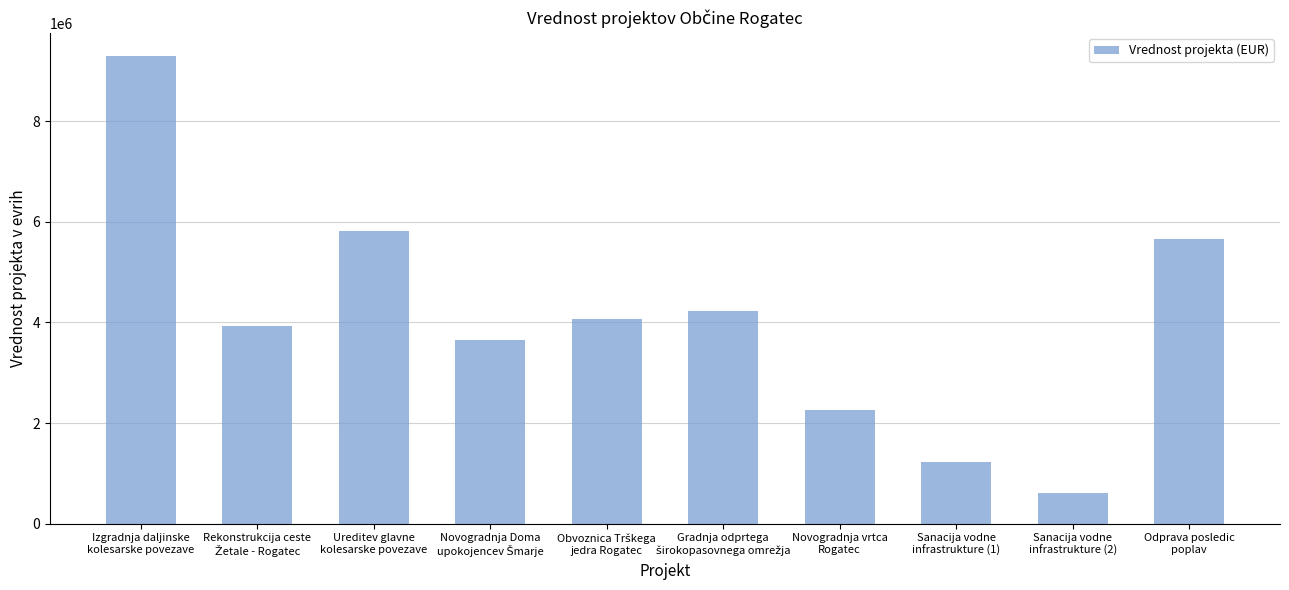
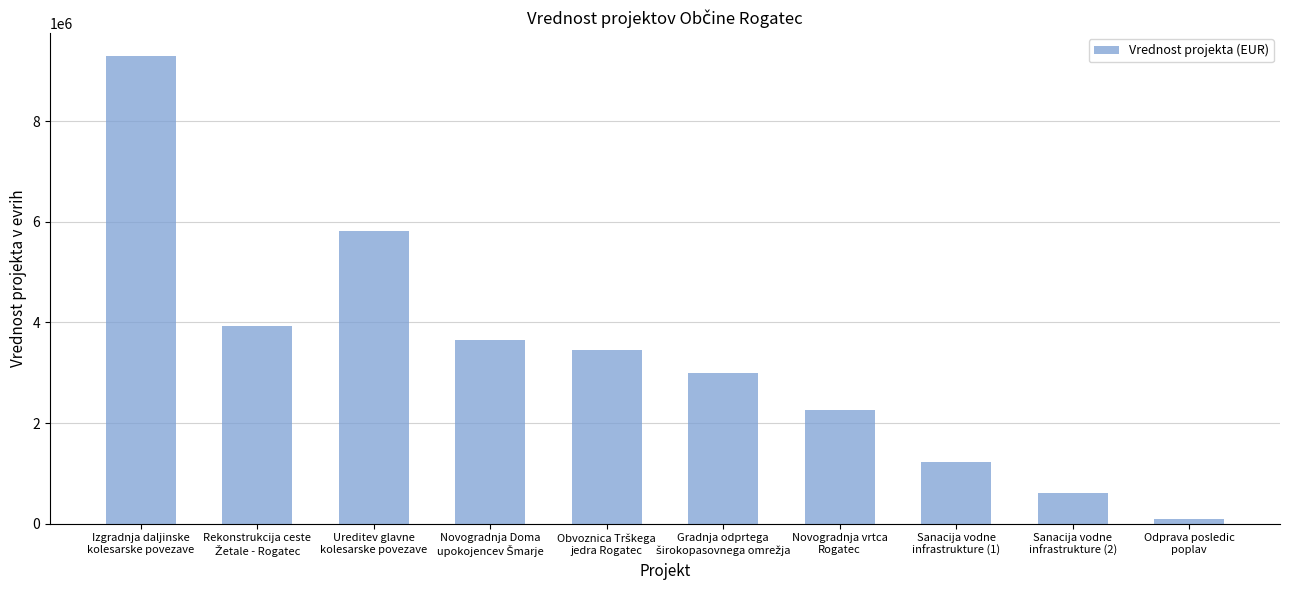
  {
    "Izgradnja daljinske kolesarske povezave": 9300000,
    "Rekonstrukcija ceste Žetale - Rogatec": 3900000,
    "Ureditev glavne kolesarske povezave": 5800000,
    "Novogradnja Doma upokojencev Šmarje": 3700000,
-   "Obvoznica Trškega jedra Rogatec": 4100000,
-   "Gradnja odprtega širokopasovnega omrežja": 4200000,
+   "Obvoznica Trškega jedra Rogatec": 3500000,
+   "Gradnja odprtega širokopasovnega omrežja": 3000000,
    "Novogradnja vrtca Rogatec": 2300000,
    "Sanacija vodne infrastrukture (1)": 1200000,
    "Sanacija vodne infrastrukture (2)": 600000,
-   "Odprava posledic poplav": 5600000
+   "Odprava posledic poplav": 100000
  }
